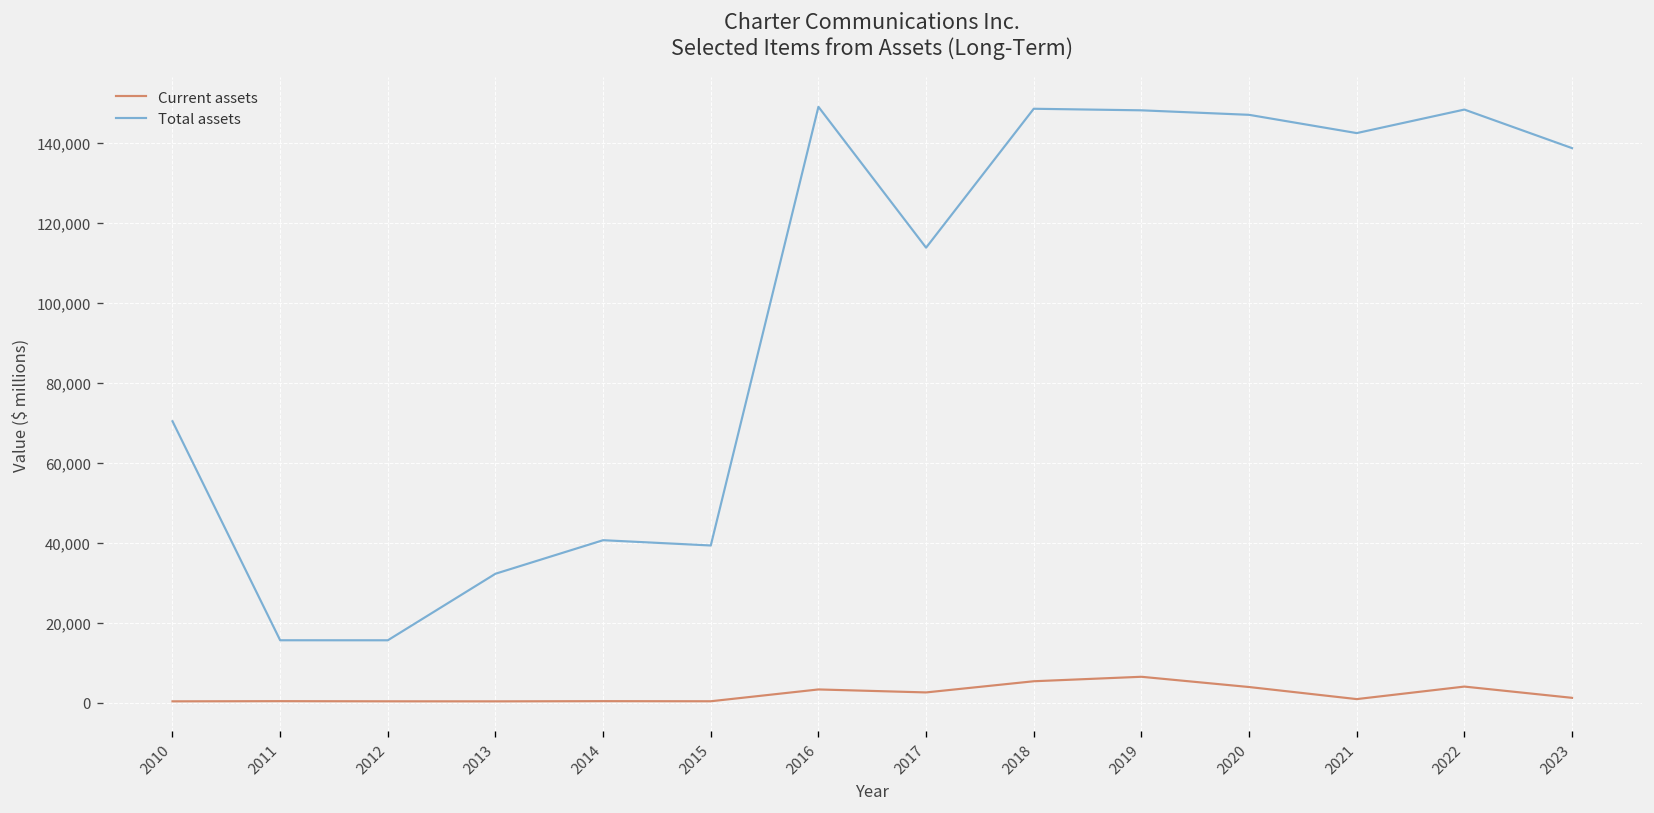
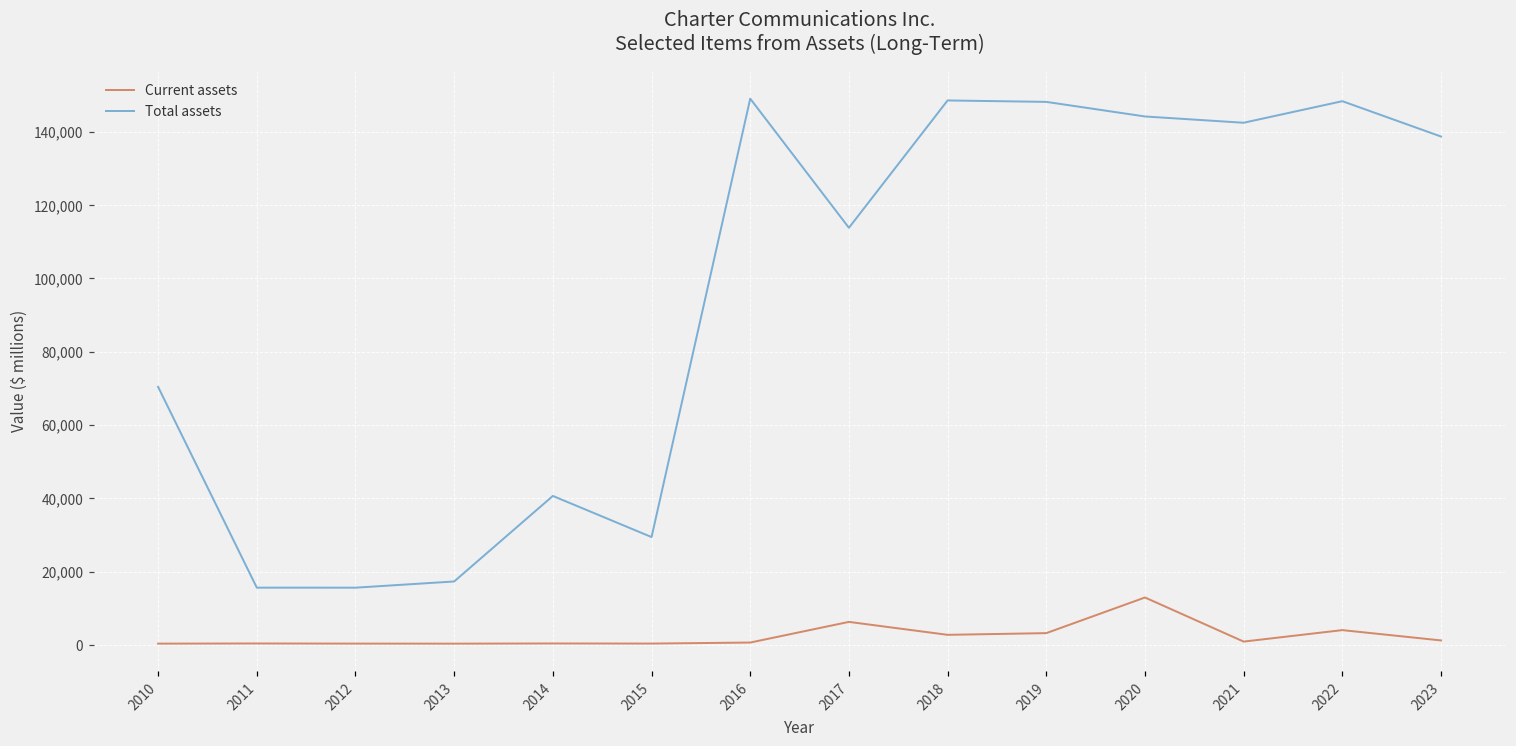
  {
    "Current assets": {
      "2010": "0",
      "2011": "0",
      "2012": "0",
      "2013": "0",
      "2014": "0",
      "2015": "0",
-     "2016": "3,000",
-     "2017": "3,000",
-     "2018": "5,000",
-     "2019": "6,000",
-     "2020": "4,000",
+     "2016": "1,000",
+     "2017": "6,000",
+     "2018": "3,000",
+     "2019": "3,000",
+     "2020": "13,000",
      "2021": "1,000",
      "2022": "4,000",
      "2023": "1,000"
    },
    "Total assets": {
      "2010": "70,000",
      "2011": "16,000",
      "2012": "16,000",
-     "2013": "32,000",
+     "2013": "17,000",
      "2014": "41,000",
-     "2015": "39,000",
+     "2015": "29,000",
      "2016": "149,000",
      "2017": "114,000",
      "2018": "149,000",
      "2019": "148,000",
-     "2020": "147,000",
+     "2020": "144,000",
      "2021": "142,000",
      "2022": "148,000",
      "2023": "139,000"
    }
  }
